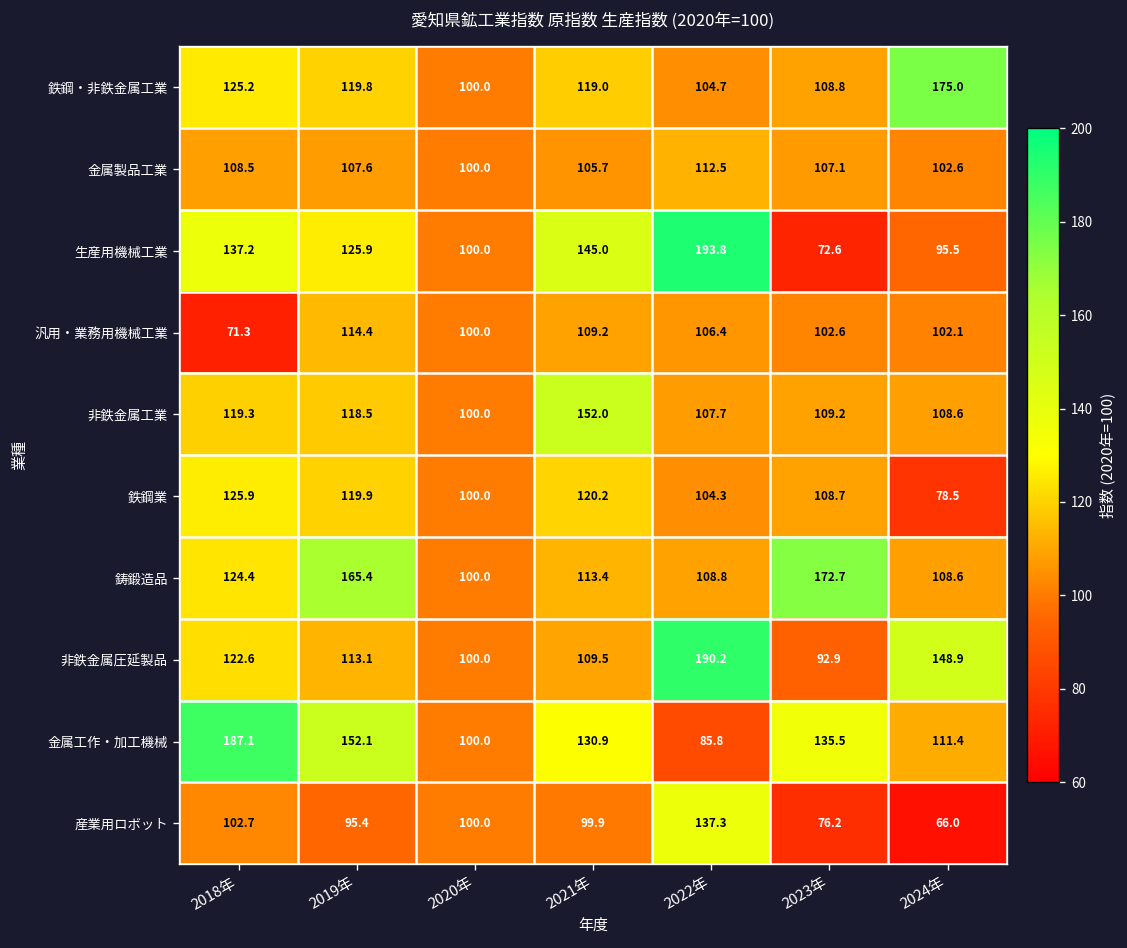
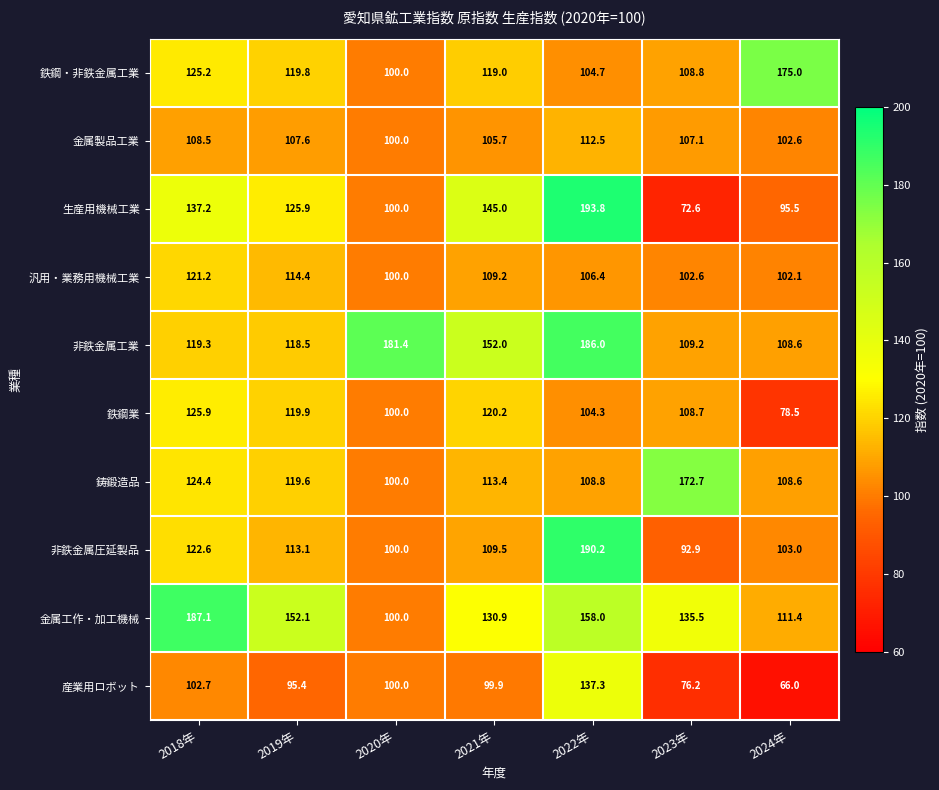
  {
    "鉄鋼・非鉄金属工業": {
      "2018年": 125.2,
      "2019年": 119.8,
      "2020年": 100.0,
      "2021年": 119.0,
      "2022年": 104.7,
      "2023年": 108.8,
      "2024年": 175.0
    },
    "金属製品工業": {
      "2018年": 108.5,
      "2019年": 107.6,
      "2020年": 100.0,
      "2021年": 105.7,
      "2022年": 112.5,
      "2023年": 107.1,
      "2024年": 102.6
    },
    "生産用機械工業": {
      "2018年": 137.2,
      "2019年": 125.9,
      "2020年": 100.0,
      "2021年": 145.0,
      "2022年": 193.8,
      "2023年": 72.6,
      "2024年": 95.5
    },
    "汎用・業務用機械工業": {
-     "2018年": 71.3,
+     "2018年": 121.2,
      "2019年": 114.4,
      "2020年": 100.0,
      "2021年": 109.2,
      "2022年": 106.4,
      "2023年": 102.6,
      "2024年": 102.1
    },
    "非鉄金属工業": {
      "2018年": 119.3,
      "2019年": 118.5,
-     "2020年": 100.0,
+     "2020年": 181.4,
      "2021年": 152.0,
-     "2022年": 107.7,
+     "2022年": 186.0,
      "2023年": 109.2,
      "2024年": 108.6
    },
    "鉄鋼業": {
      "2018年": 125.9,
      "2019年": 119.9,
      "2020年": 100.0,
      "2021年": 120.2,
      "2022年": 104.3,
      "2023年": 108.7,
      "2024年": 78.5
    },
    "鋳鍛造品": {
      "2018年": 124.4,
-     "2019年": 165.4,
+     "2019年": 119.6,
      "2020年": 100.0,
      "2021年": 113.4,
      "2022年": 108.8,
      "2023年": 172.7,
      "2024年": 108.6
    },
    "非鉄金属圧延製品": {
      "2018年": 122.6,
      "2019年": 113.1,
      "2020年": 100.0,
      "2021年": 109.5,
      "2022年": 190.2,
      "2023年": 92.9,
-     "2024年": 148.9
+     "2024年": 103.0
    },
    "金属工作・加工機械": {
      "2018年": 187.1,
      "2019年": 152.1,
      "2020年": 100.0,
      "2021年": 130.9,
-     "2022年": 85.8,
+     "2022年": 158.0,
      "2023年": 135.5,
      "2024年": 111.4
    },
    "産業用ロボット": {
      "2018年": 102.7,
      "2019年": 95.4,
      "2020年": 100.0,
      "2021年": 99.9,
      "2022年": 137.3,
      "2023年": 76.2,
      "2024年": 66.0
    }
  }
